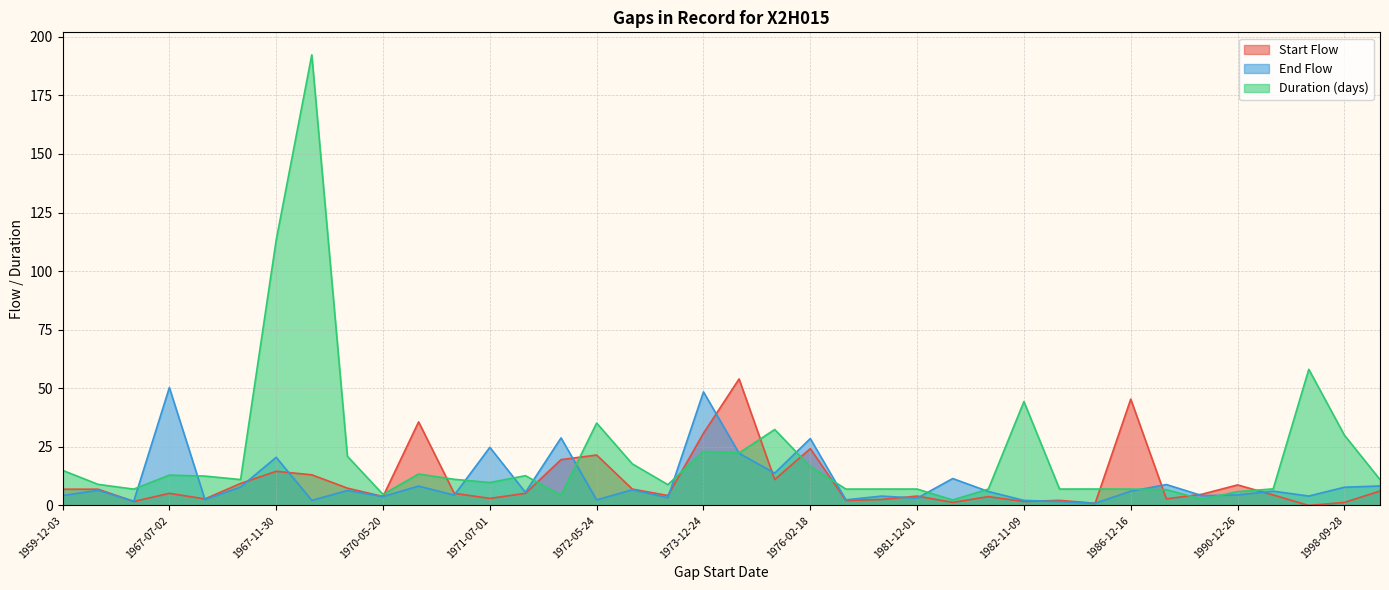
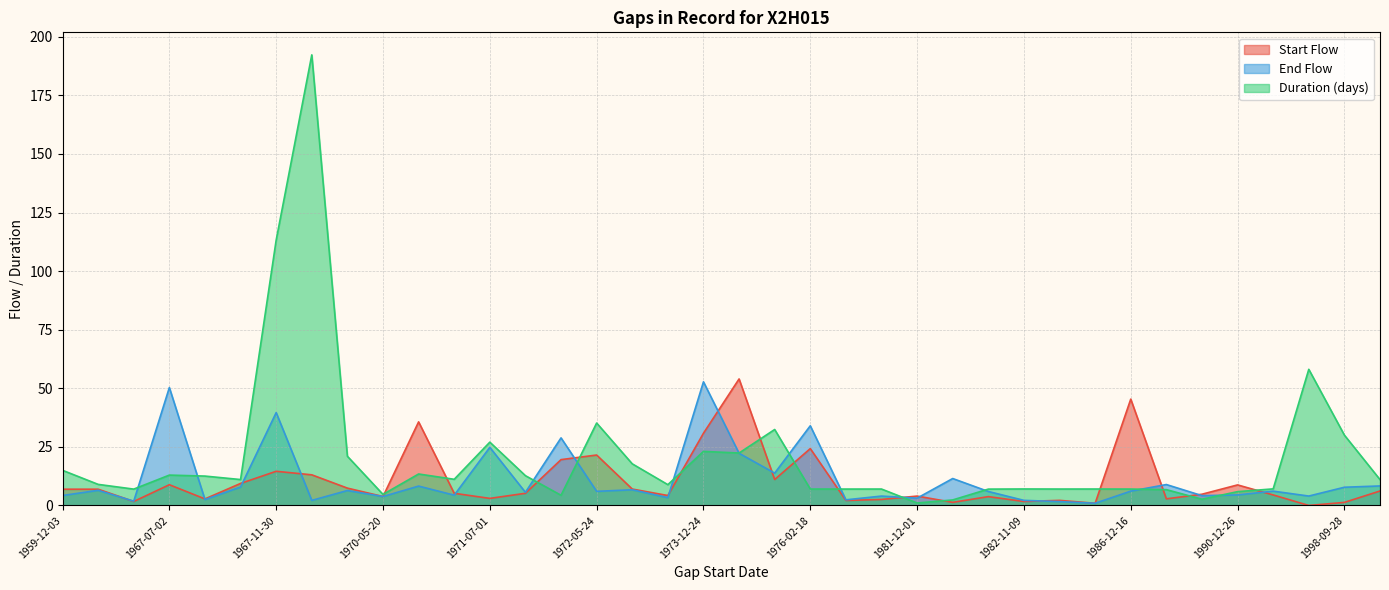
  {
    "Start Flow": {
      "1959-12-03": 7,
-     "1967-07-02": 5,
+     "1967-07-02": 9,
      "1967-11-30": 15,
      "1971-07-01": 3,
      "1972-05-24": 22,
      "1973-12-24": 31,
      "1976-02-18": 24,
      "1986-12-16": 45,
      "1990-12-26": 9,
      "1998-09-28": 1
    },
    "End Flow": {
      "1959-12-03": 4,
      "1967-07-02": 50,
-     "1967-11-30": 21,
+     "1967-11-30": 40,
      "1971-07-01": 25,
-     "1972-05-24": 2,
-     "1973-12-24": 48,
-     "1976-02-18": 29,
+     "1972-05-24": 6,
+     "1973-12-24": 53,
+     "1976-02-18": 34,
      "1990-12-26": 4,
      "1998-09-28": 8
    },
    "Duration (days)": {
      "1959-12-03": 15,
      "1967-07-02": 13,
      "1967-11-30": 113,
-     "1971-07-01": 10,
+     "1971-07-01": 27,
      "1972-05-24": 35,
      "1973-12-24": 23,
-     "1976-02-18": 17,
-     "1981-12-01": 7,
-     "1982-11-09": 44,
+     "1976-02-18": 7,
+     "1981-12-01": 1,
+     "1982-11-09": 7,
      "1990-12-26": 6,
      "1998-09-28": 30
    }
  }
